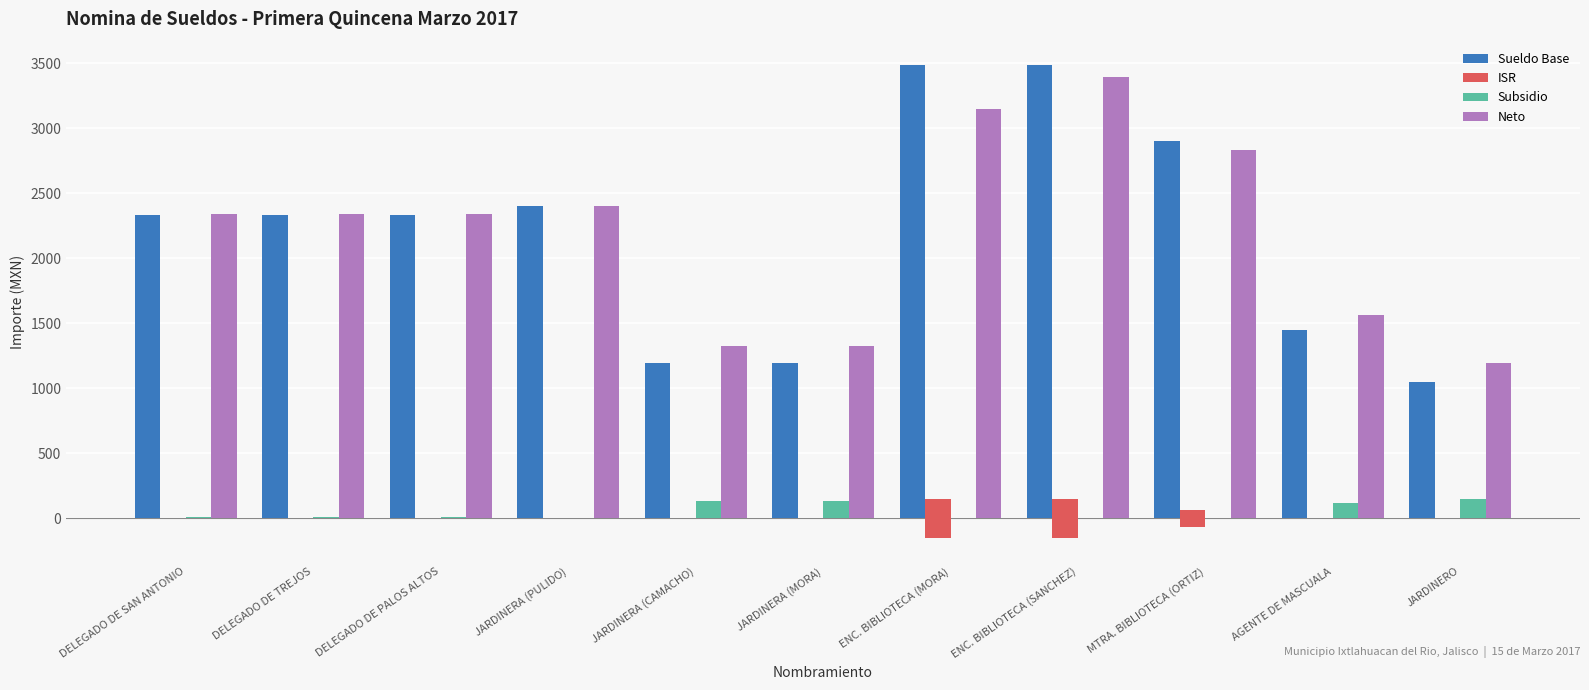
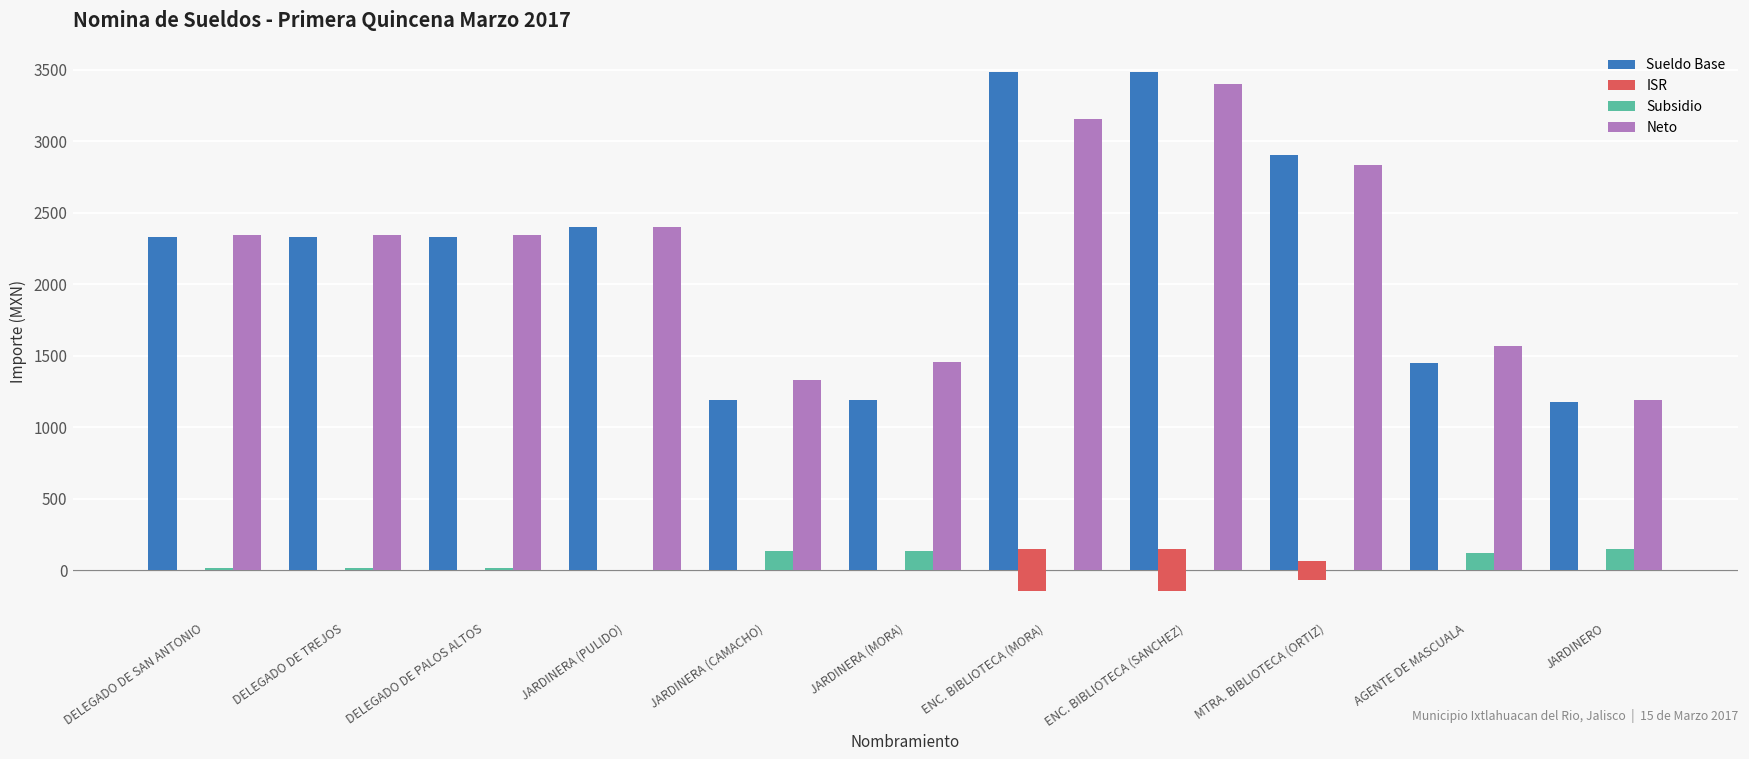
  {
    "Sueldo Base": {
      "DELEGADO DE SAN ANTONIO": 2330,
      "DELEGADO DE TREJOS": 2330,
      "DELEGADO DE PALOS ALTOS": 2330,
      "JARDINERA (PULIDO)": 2400,
      "JARDINERA (CAMACHO)": 1190,
      "JARDINERA (MORA)": 1190,
      "ENC. BIBLIOTECA (MORA)": 3480,
      "ENC. BIBLIOTECA (SANCHEZ)": 3480,
      "MTRA. BIBLIOTECA (ORTIZ)": 2900,
      "AGENTE DE MASCUALA": 1440,
-     "JARDINERO": 1050
+     "JARDINERO": 1170
    },
    "Subsidio": {
      "JARDINERA (CAMACHO)": 140,
      "JARDINERA (MORA)": 140,
      "ENC. BIBLIOTECA (MORA)": 0,
      "ENC. BIBLIOTECA (SANCHEZ)": 0,
      "MTRA. BIBLIOTECA (ORTIZ)": 0,
      "AGENTE DE MASCUALA": 120,
      "JARDINERO": 140
    },
    "Neto": {
      "DELEGADO DE SAN ANTONIO": 2340,
      "DELEGADO DE TREJOS": 2340,
      "DELEGADO DE PALOS ALTOS": 2340,
      "JARDINERA (PULIDO)": 2400,
      "JARDINERA (CAMACHO)": 1330,
-     "JARDINERA (MORA)": 1330,
+     "JARDINERA (MORA)": 1460,
      "ENC. BIBLIOTECA (MORA)": 3150,
      "ENC. BIBLIOTECA (SANCHEZ)": 3400,
      "MTRA. BIBLIOTECA (ORTIZ)": 2840,
      "AGENTE DE MASCUALA": 1560,
      "JARDINERO": 1190
    }
  }
